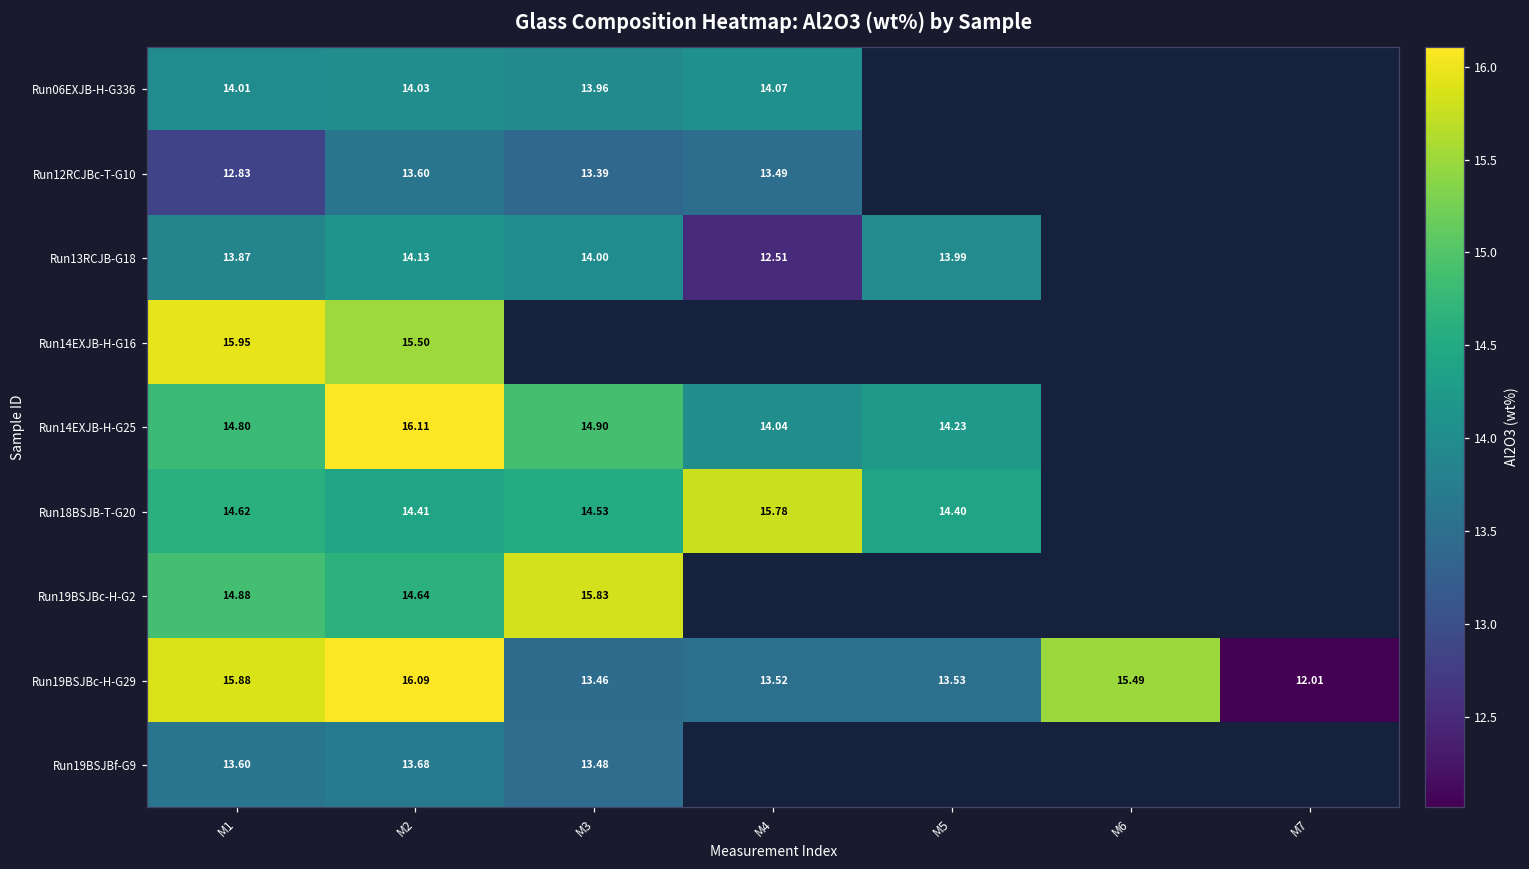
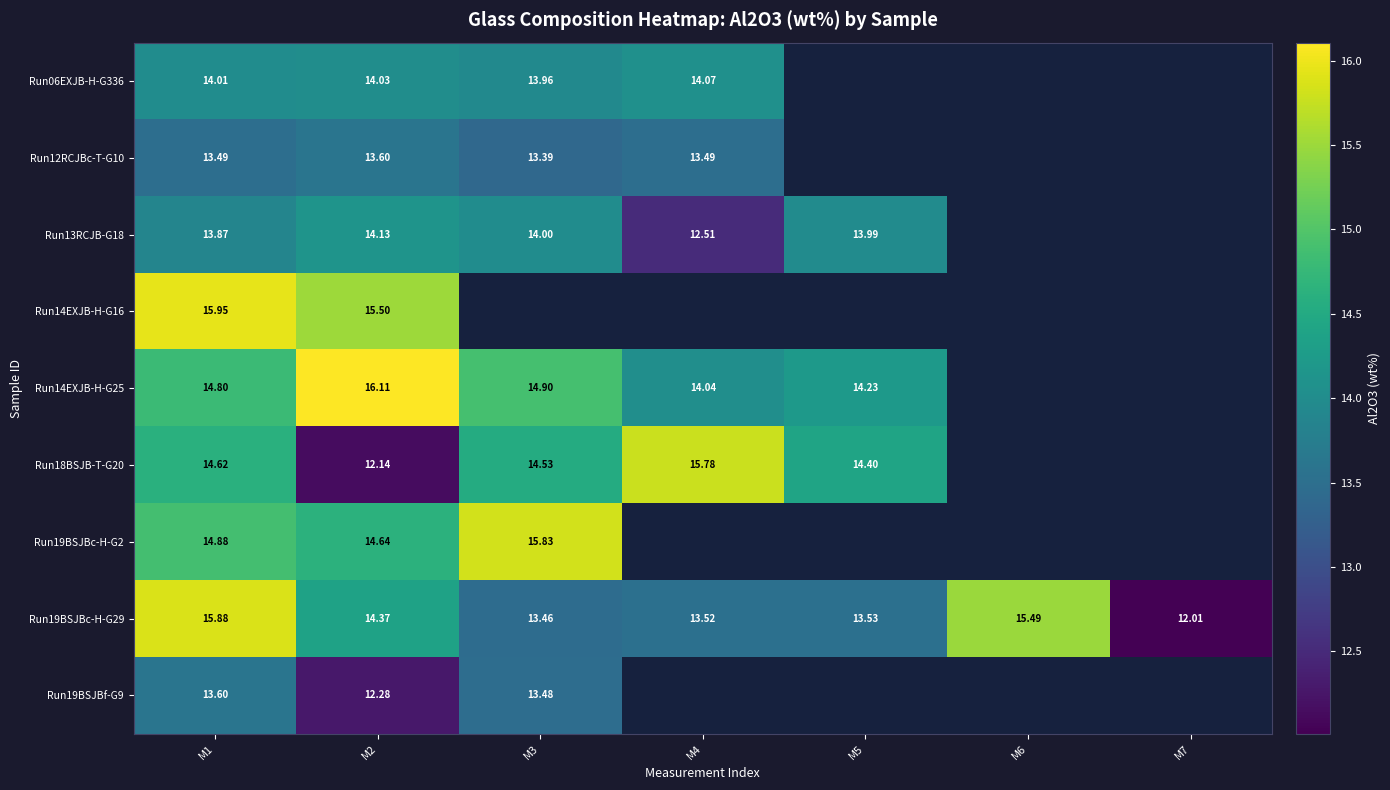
  {
    "Run06EXJB-H-G336": {
      "M1": 14.01,
      "M2": 14.03,
      "M3": 13.96,
      "M4": 14.07
    },
    "Run12RCJBc-T-G10": {
-     "M1": 12.83,
+     "M1": 13.49,
      "M2": 13.60,
      "M3": 13.39,
      "M4": 13.49
    },
    "Run13RCJB-G18": {
      "M1": 13.87,
      "M2": 14.13,
      "M3": 14.00,
      "M4": 12.51,
      "M5": 13.99
    },
    "Run14EXJB-H-G16": {
      "M1": 15.95,
      "M2": 15.50
    },
    "Run14EXJB-H-G25": {
      "M1": 14.80,
      "M2": 16.11,
      "M3": 14.90,
      "M4": 14.04,
      "M5": 14.23
    },
    "Run18BSJB-T-G20": {
      "M1": 14.62,
-     "M2": 14.41,
+     "M2": 12.14,
      "M3": 14.53,
      "M4": 15.78,
      "M5": 14.40
    },
    "Run19BSJBc-H-G2": {
      "M1": 14.88,
      "M2": 14.64,
      "M3": 15.83
    },
    "Run19BSJBc-H-G29": {
      "M1": 15.88,
-     "M2": 16.09,
+     "M2": 14.37,
      "M3": 13.46,
      "M4": 13.52,
      "M5": 13.53,
      "M6": 15.49,
      "M7": 12.01
    },
    "Run19BSJBf-G9": {
      "M1": 13.60,
-     "M2": 13.68,
+     "M2": 12.28,
      "M3": 13.48
    }
  }
